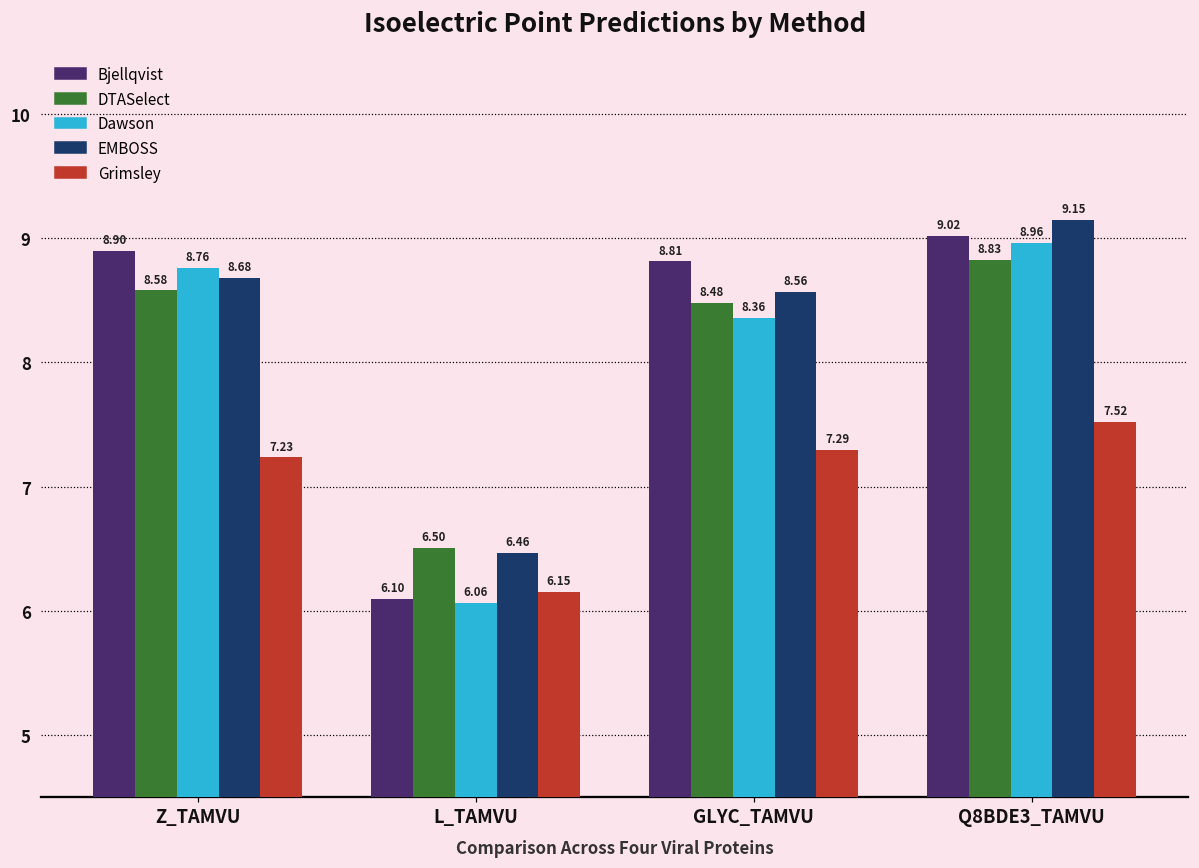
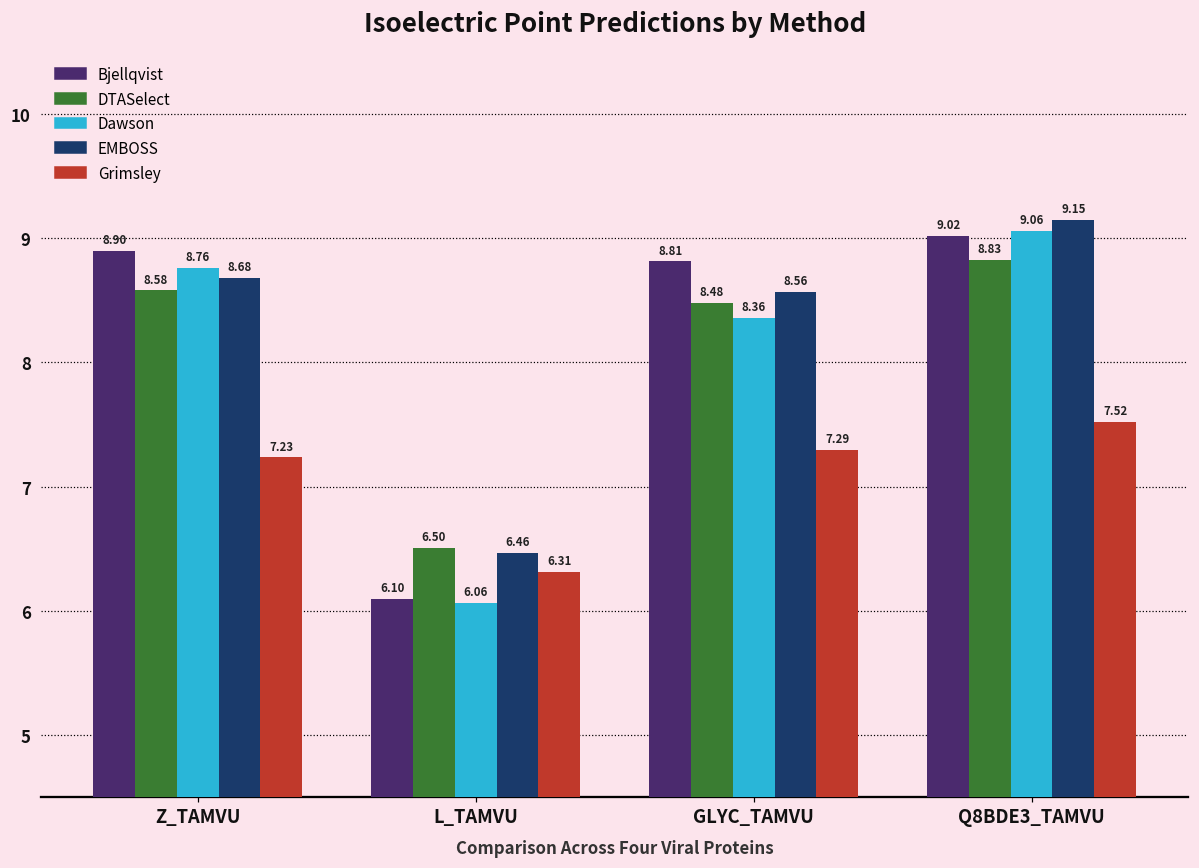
  {
    "DTASelect": {
      "Z_TAMVU": 8.58,
      "L_TAMVU": 6.50,
      "GLYC_TAMVU": 8.48,
      "Q8BDE3_TAMVU": 8.83
    },
    "Dawson": {
      "Z_TAMVU": 8.76,
      "L_TAMVU": 6.06,
      "GLYC_TAMVU": 8.36,
-     "Q8BDE3_TAMVU": 8.96
+     "Q8BDE3_TAMVU": 9.06
    },
    "Grimsley": {
      "Z_TAMVU": 7.23,
-     "L_TAMVU": 6.15,
+     "L_TAMVU": 6.31,
      "GLYC_TAMVU": 7.29,
      "Q8BDE3_TAMVU": 7.52
    }
  }
